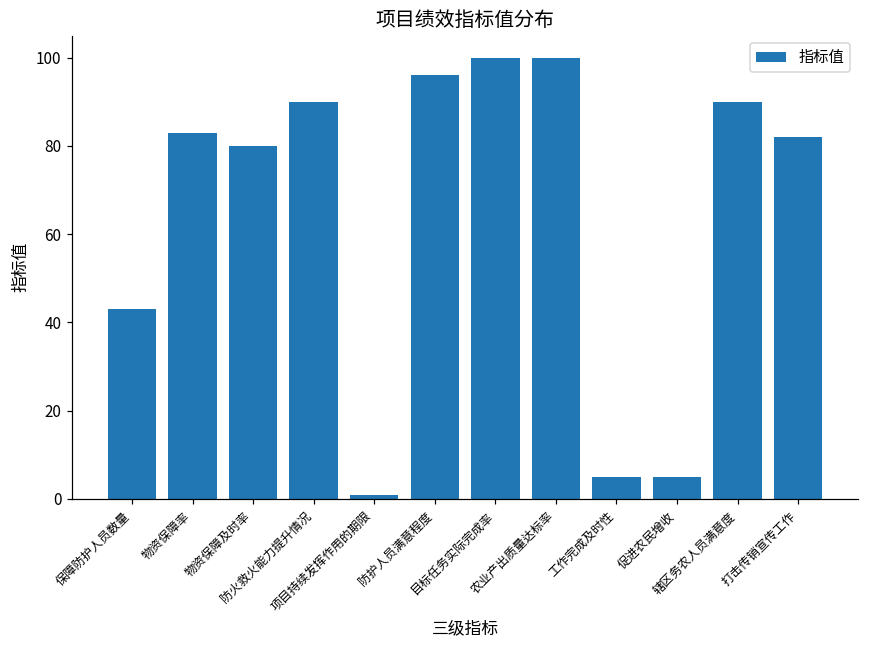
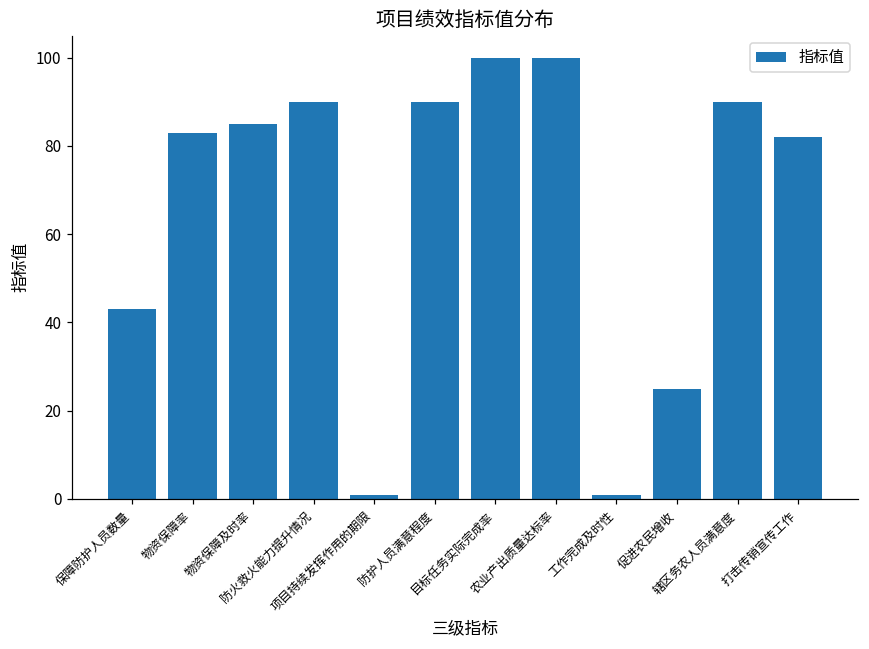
  {
    "保障防护人员数量": 43,
    "物资保障率": 83,
-   "物资保障及时率": 80,
+   "物资保障及时率": 85,
    "防火救火能力提升情况": 90,
    "项目持续发挥作用的期限": 1,
-   "防护人员满意程度": 96,
+   "防护人员满意程度": 90,
    "目标任务实际完成率": 100,
    "农业产出质量达标率": 100,
-   "工作完成及时性": 5,
-   "促进农民增收": 5,
+   "工作完成及时性": 1,
+   "促进农民增收": 25,
    "辖区务农人员满意度": 90,
    "打击传销宣传工作": 82
  }
